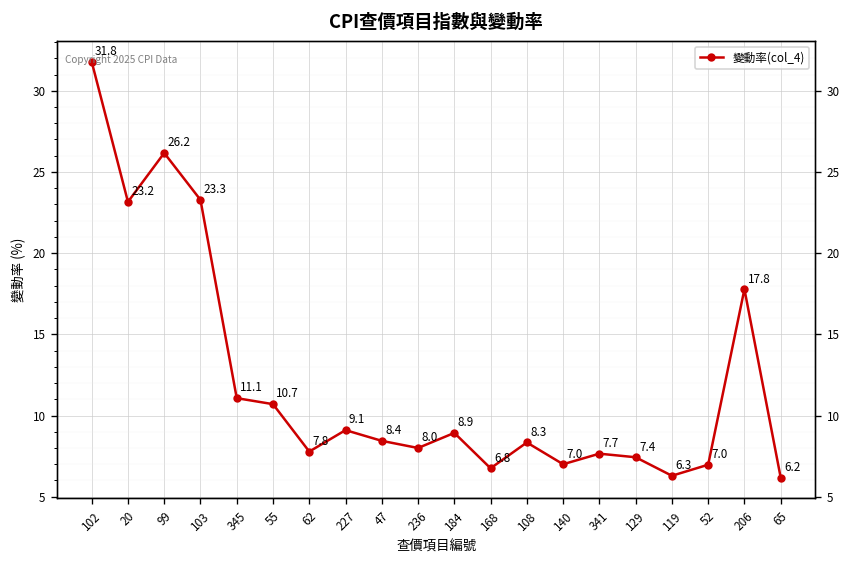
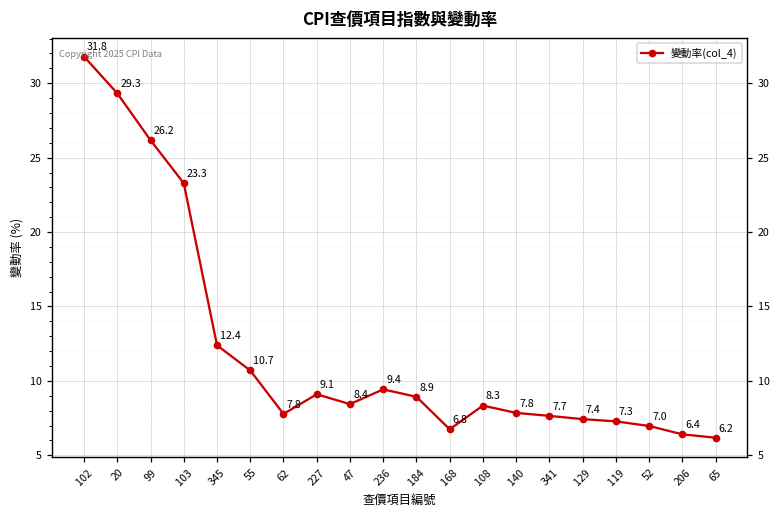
  {
-   "20": 23.2,
+   "20": 29.3,
    "99": 26.2,
    "103": 23.3,
-   "345": 11.1,
+   "345": 12.4,
    "55": 10.7,
    "62": 7.8,
    "227": 9.1,
    "47": 8.4,
-   "236": 8.0,
+   "236": 9.4,
    "184": 8.9,
    "168": 6.8,
    "108": 8.3,
-   "140": 7.0,
+   "140": 7.8,
    "341": 7.7,
    "129": 7.4,
-   "119": 6.3,
+   "119": 7.3,
    "52": 7.0,
-   "206": 17.8,
+   "206": 6.4,
    "65": 6.2
  }
